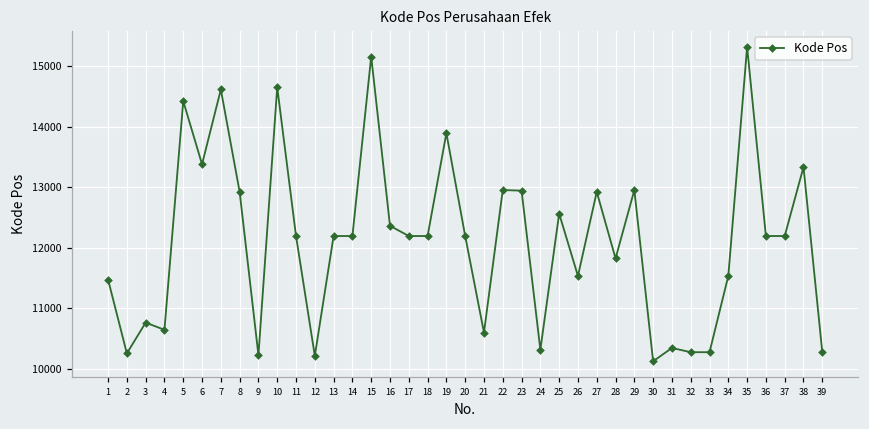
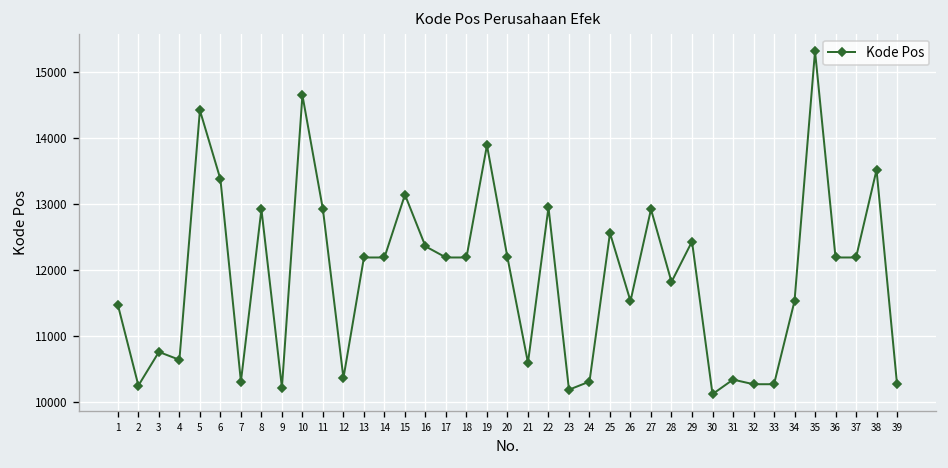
  {
    "1": 11500,
    "2": 10300,
    "3": 10800,
    "4": 10600,
    "5": 14400,
    "6": 13400,
-   "7": 14600,
+   "7": 10300,
    "8": 12900,
    "9": 10200,
    "10": 14600,
-   "11": 12200,
-   "12": 10200,
+   "11": 12900,
+   "12": 10400,
    "13": 12200,
    "14": 12200,
-   "15": 15200,
+   "15": 13100,
    "16": 12400,
    "17": 12200,
    "18": 12200,
    "19": 13900,
    "20": 12200,
    "21": 10600,
    "22": 13000,
-   "23": 12900,
+   "23": 10200,
    "24": 10300,
    "25": 12600,
    "26": 11500,
    "27": 12900,
    "28": 11800,
-   "29": 13000,
+   "29": 12400,
    "30": 10100,
    "31": 10300,
    "32": 10300,
    "33": 10300,
    "34": 11500,
    "35": 15300,
    "36": 12200,
    "37": 12200,
-   "38": 13300,
+   "38": 13500,
    "39": 10300
  }
